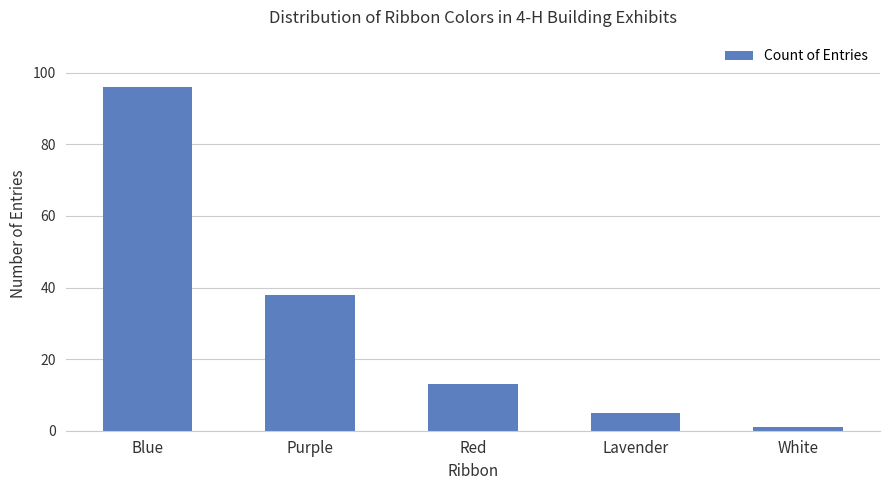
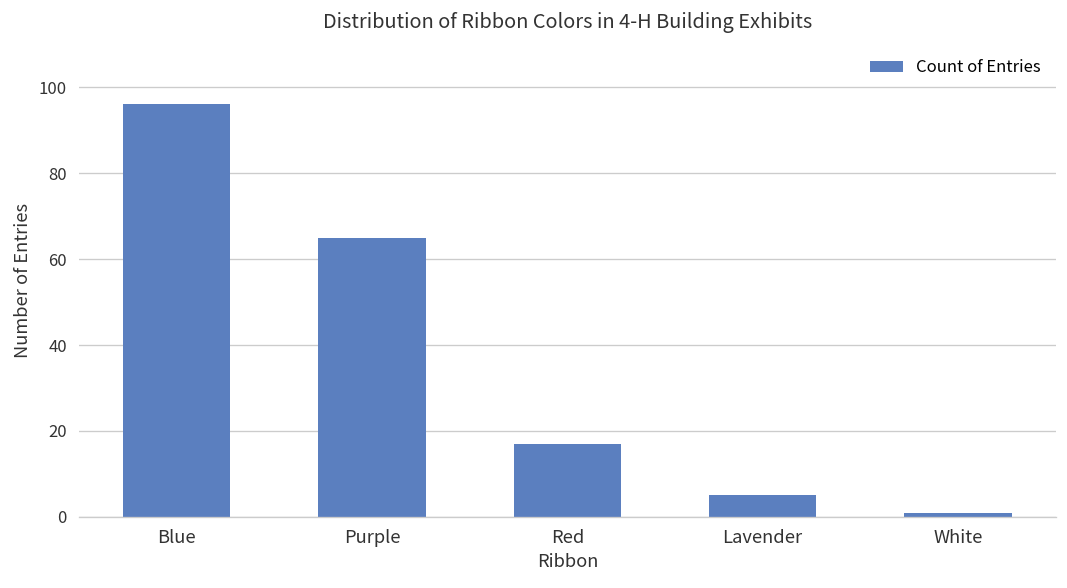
  {
    "Blue": 96,
-   "Purple": 38,
-   "Red": 13,
+   "Purple": 65,
+   "Red": 17,
    "Lavender": 5,
    "White": 1
  }
